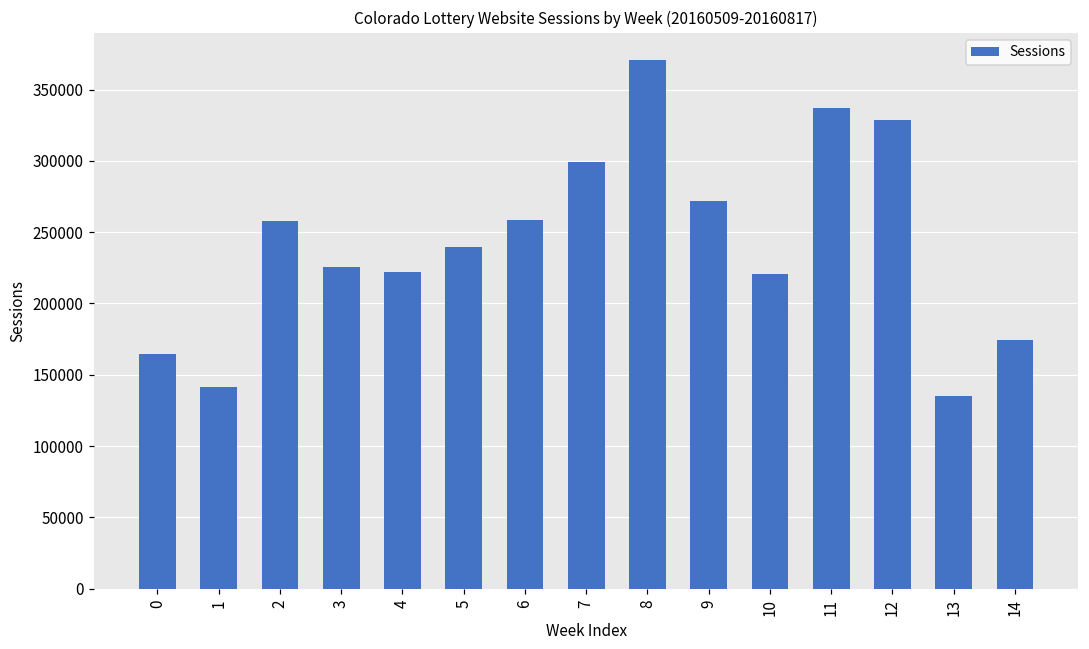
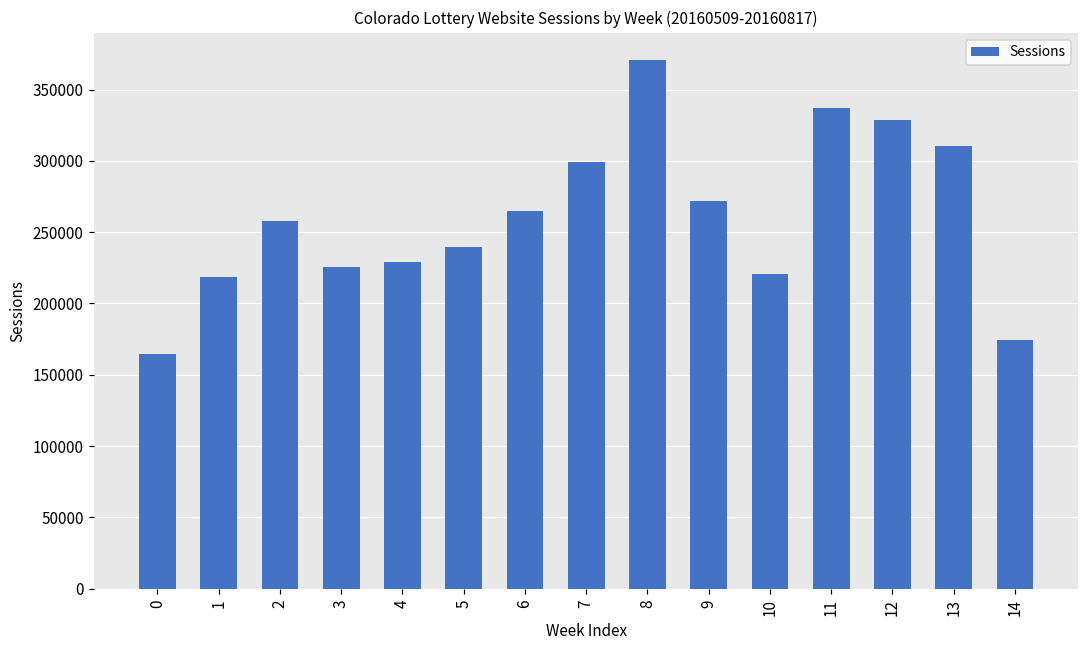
  {
    "0": 165000,
-   "1": 141000,
+   "1": 218000,
    "2": 258000,
    "3": 226000,
-   "4": 222000,
+   "4": 229000,
    "5": 240000,
-   "6": 258000,
+   "6": 265000,
    "7": 300000,
    "8": 371000,
    "9": 272000,
    "10": 220000,
    "11": 337000,
    "12": 329000,
-   "13": 135000,
+   "13": 310000,
    "14": 175000
  }
